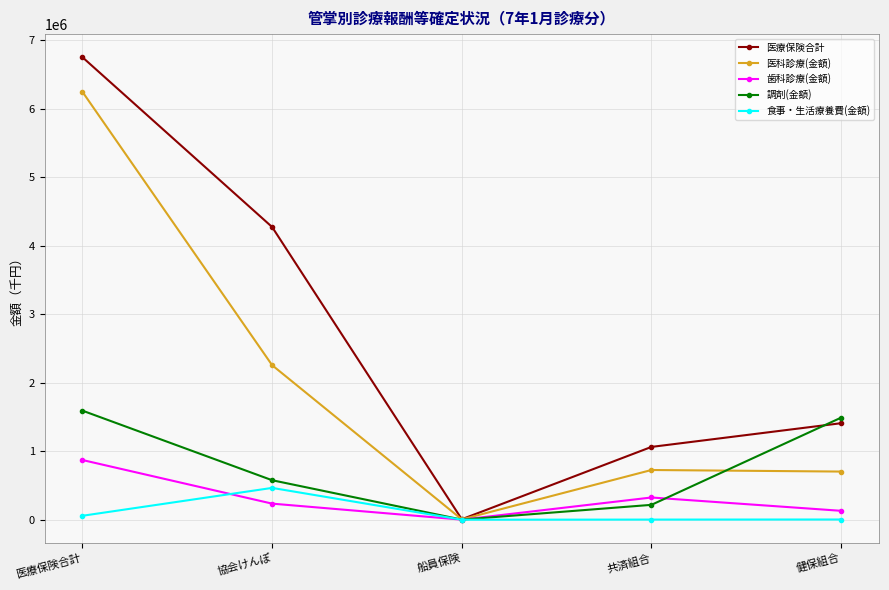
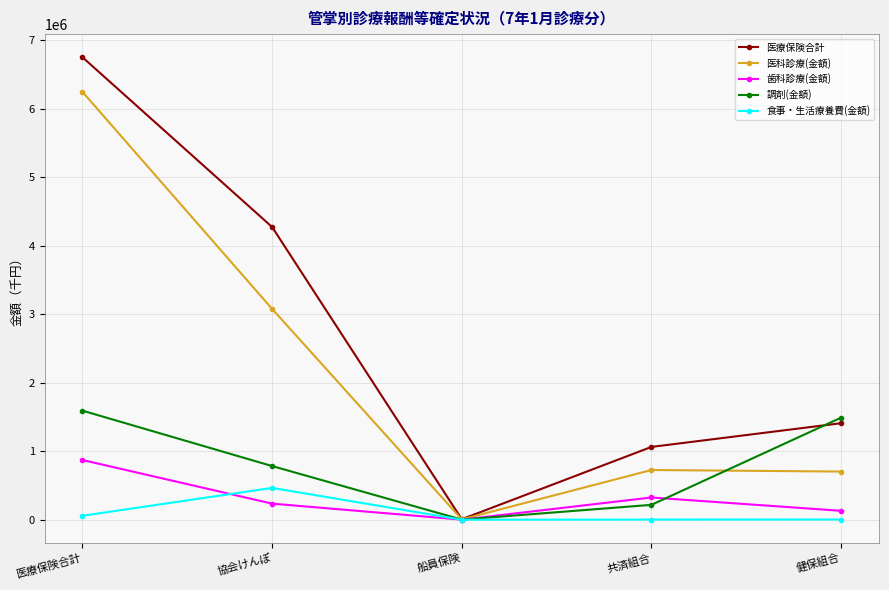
  {
    "医療保険合計": {
      "医療保険合計": 6800000,
      "協会けんぽ": 4300000,
      "共済組合": 1100000,
      "健保組合": 1400000
    },
    "医科診療(金額)": {
      "医療保険合計": 6200000,
-     "協会けんぽ": 2300000,
+     "協会けんぽ": 3100000,
      "共済組合": 700000,
      "健保組合": 700000
    },
    "歯科診療(金額)": {
      "医療保険合計": 900000,
      "協会けんぽ": 200000,
      "共済組合": 300000,
      "健保組合": 100000
    },
    "調剤(金額)": {
      "医療保険合計": 1600000,
-     "協会けんぽ": 600000,
+     "協会けんぽ": 800000,
      "共済組合": 200000,
      "健保組合": 1500000
    },
    "食事・生活療養費(金額)": {
      "医療保険合計": 100000,
      "協会けんぽ": 500000,
      "共済組合": 0,
      "健保組合": 0
    }
  }
